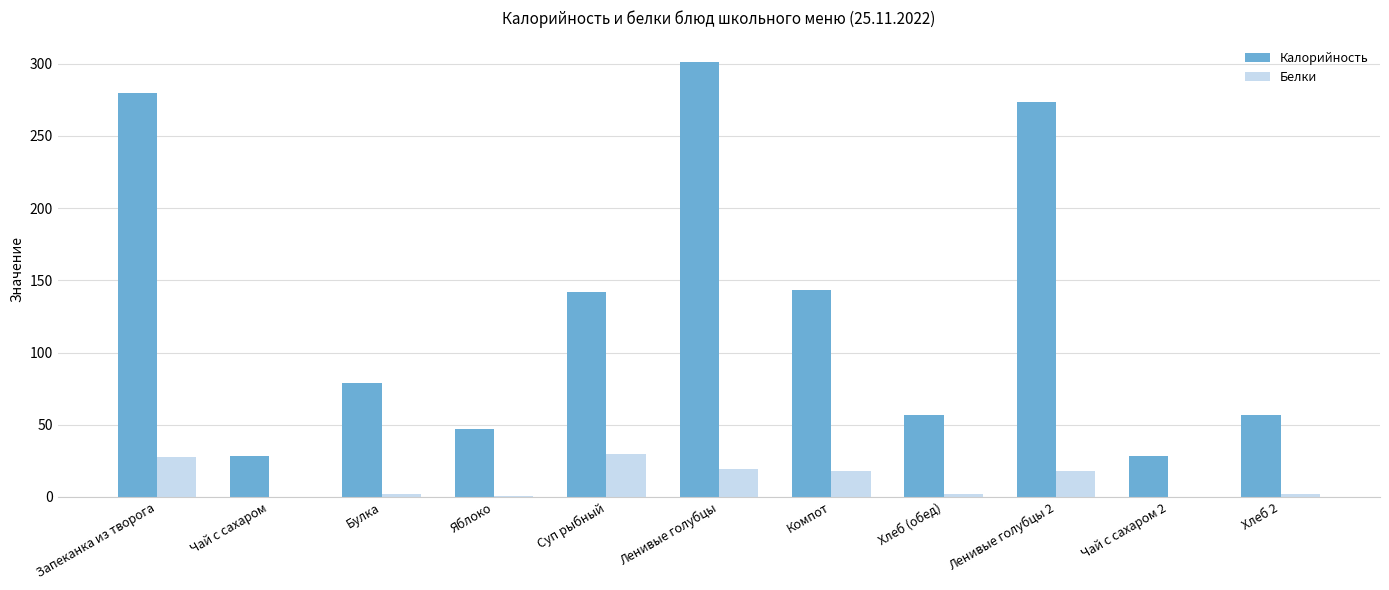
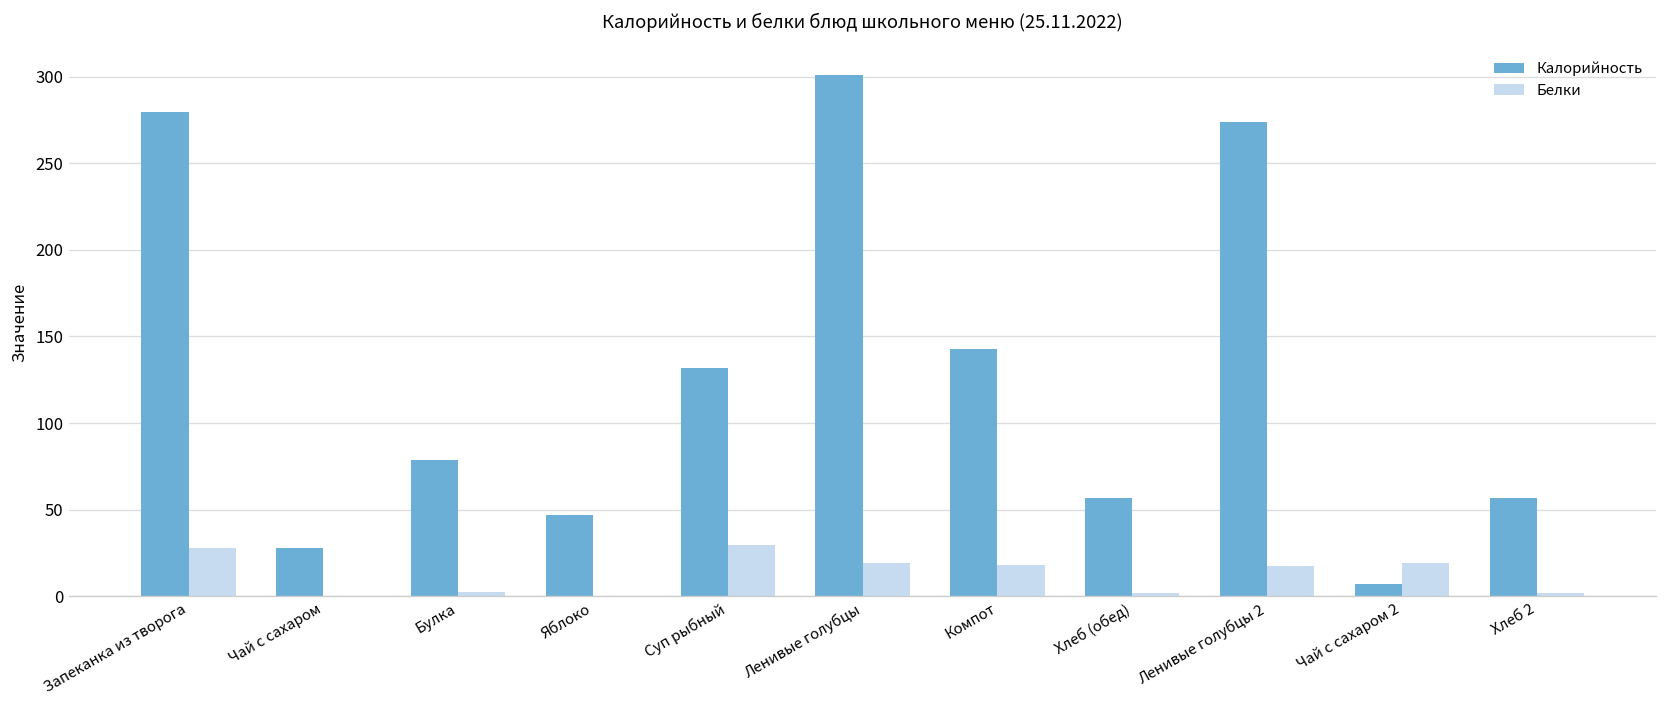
  {
    "Калорийность": {
      "Запеканка из творога": 280,
      "Чай с сахаром": 28,
      "Булка": 79,
      "Яблоко": 47,
-     "Суп рыбный": 142,
+     "Суп рыбный": 132,
      "Ленивые голубцы": 301,
      "Компот": 143,
      "Хлеб (обед)": 57,
      "Ленивые голубцы 2": 274,
-     "Чай с сахаром 2": 28,
+     "Чай с сахаром 2": 7,
      "Хлеб 2": 57
    },
    "Белки": {
      "Запеканка из творога": 28,
      "Булка": 2,
      "Суп рыбный": 29,
      "Ленивые голубцы": 19,
      "Компот": 18,
      "Хлеб (обед)": 2,
      "Ленивые голубцы 2": 18,
-     "Чай с сахаром 2": 0,
+     "Чай с сахаром 2": 19,
      "Хлеб 2": 2
    }
  }
